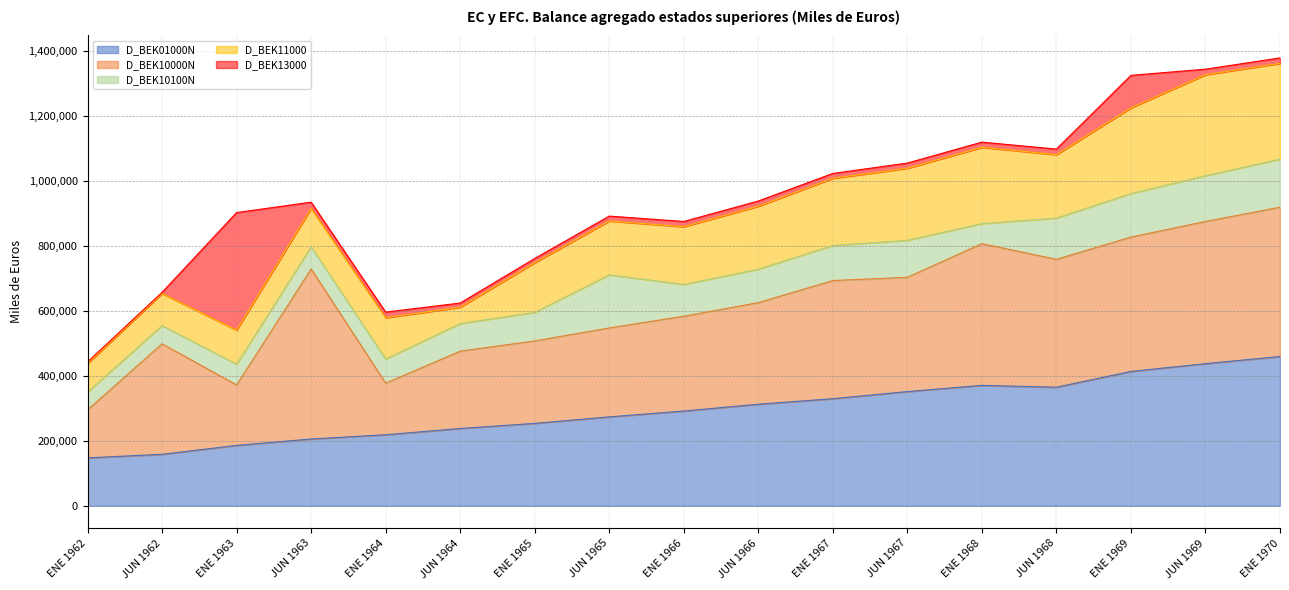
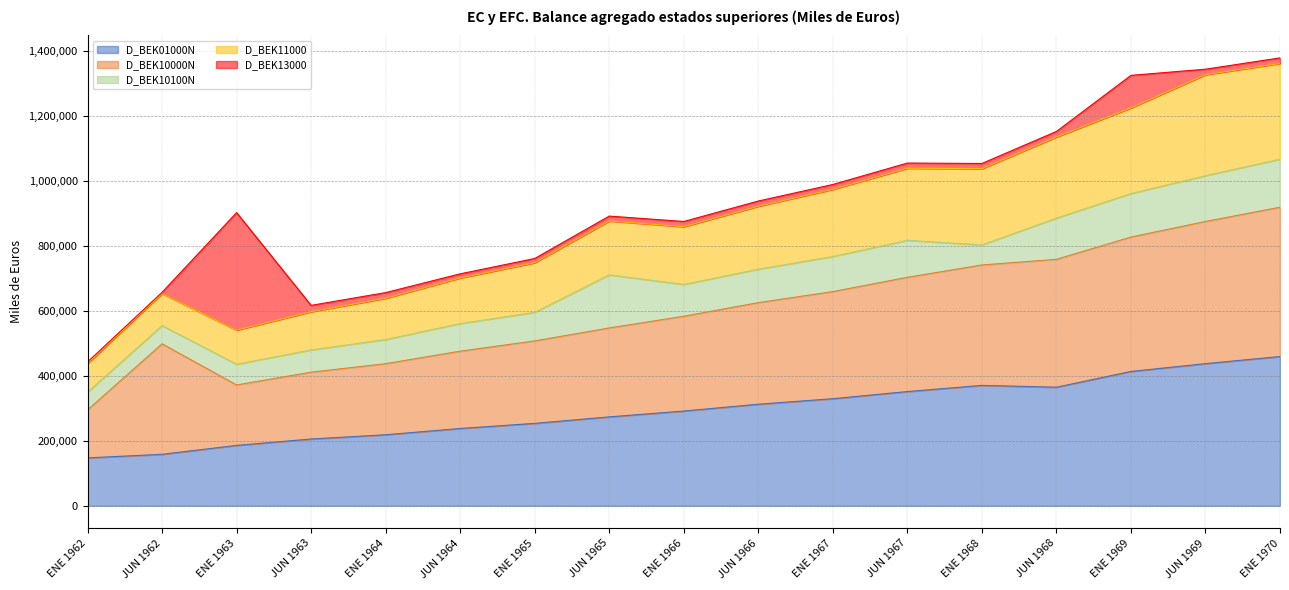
  {
    "D_BEK01000N": {
      "ENE 1962": "150,000",
      "JUN 1962": "160,000",
      "ENE 1963": "190,000",
      "JUN 1963": "210,000",
      "ENE 1964": "220,000",
      "JUN 1964": "240,000",
      "ENE 1965": "250,000",
      "JUN 1965": "270,000",
      "ENE 1966": "290,000",
      "JUN 1966": "310,000",
      "ENE 1967": "330,000",
      "JUN 1967": "350,000",
      "ENE 1968": "370,000",
      "JUN 1968": "370,000",
      "ENE 1969": "410,000",
      "JUN 1969": "440,000",
      "ENE 1970": "460,000"
    },
    "D_BEK10000N": {
      "ENE 1962": "150,000",
      "JUN 1962": "340,000",
      "ENE 1963": "190,000",
-     "JUN 1963": "520,000",
-     "ENE 1964": "160,000",
+     "JUN 1963": "210,000",
+     "ENE 1964": "220,000",
      "JUN 1964": "240,000",
      "ENE 1965": "250,000",
      "JUN 1965": "270,000",
      "ENE 1966": "290,000",
      "JUN 1966": "310,000",
-     "ENE 1967": "360,000",
+     "ENE 1967": "330,000",
      "JUN 1967": "350,000",
-     "ENE 1968": "440,000",
+     "ENE 1968": "370,000",
      "JUN 1968": "390,000",
      "ENE 1969": "410,000",
      "JUN 1969": "440,000",
      "ENE 1970": "460,000"
    },
    "D_BEK10100N": {
      "ENE 1962": "50,000",
      "JUN 1962": "60,000",
      "ENE 1963": "60,000",
      "JUN 1963": "70,000",
      "ENE 1964": "70,000",
      "JUN 1964": "80,000",
      "ENE 1965": "90,000",
      "JUN 1965": "160,000",
      "ENE 1966": "100,000",
      "JUN 1966": "100,000",
      "ENE 1967": "110,000",
      "JUN 1967": "110,000",
      "ENE 1968": "60,000",
      "JUN 1968": "130,000",
      "ENE 1969": "130,000",
      "JUN 1969": "140,000",
      "ENE 1970": "150,000"
    },
    "D_BEK11000": {
      "ENE 1963": "110,000",
      "JUN 1963": "120,000",
      "ENE 1964": "130,000",
-     "JUN 1964": "50,000",
+     "JUN 1964": "140,000",
      "ENE 1965": "150,000",
      "JUN 1965": "170,000",
      "ENE 1966": "180,000",
      "JUN 1966": "190,000",
      "ENE 1967": "210,000",
      "JUN 1967": "220,000",
      "ENE 1968": "240,000",
-     "JUN 1968": "200,000",
+     "JUN 1968": "250,000",
      "ENE 1969": "260,000",
      "JUN 1969": "310,000",
      "ENE 1970": "300,000"
    },
    "D_BEK13000": {
      "ENE 1963": "360,000",
      "JUN 1963": "20,000",
      "ENE 1964": "20,000",
      "JUN 1964": "10,000",
      "ENE 1965": "10,000",
      "JUN 1965": "20,000",
      "ENE 1966": "20,000",
      "JUN 1966": "20,000",
      "ENE 1967": "20,000",
      "JUN 1967": "20,000",
      "ENE 1968": "20,000",
      "JUN 1968": "20,000",
      "ENE 1969": "100,000",
      "JUN 1969": "20,000",
      "ENE 1970": "20,000"
    }
  }
